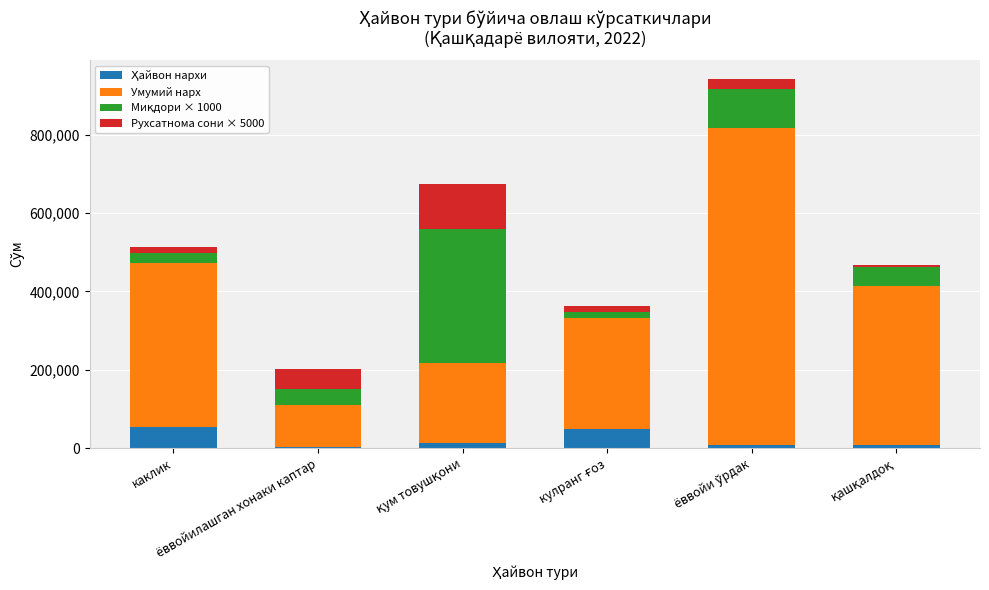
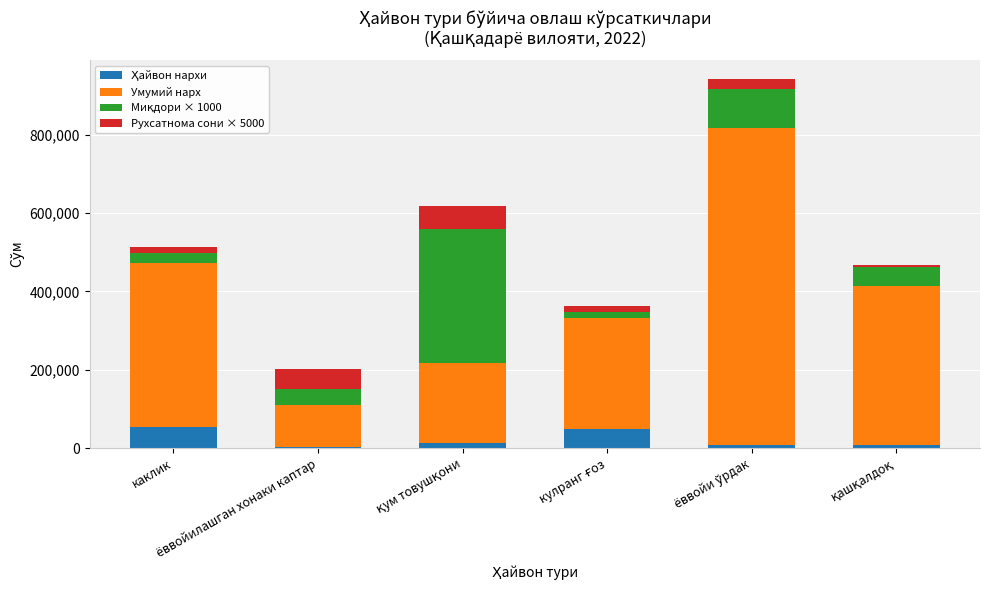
  {
    "Ҳайвон нархи": {
      "каклик": "50,000",
      "қум товушқони": "10,000",
      "кулранг ғоз": "50,000",
      "ёввойи ўрдак": "10,000",
      "қашқалдоқ": "10,000"
    },
    "Умумий нарх": {
      "каклик": "420,000",
      "ёввойилашган хонаки каптар": "110,000",
      "қум товушқони": "200,000",
      "кулранг ғоз": "280,000",
      "ёввойи ўрдак": "810,000",
      "қашқалдоқ": "410,000"
    },
    "Миқдори × 1000": {
      "каклик": "30,000",
      "ёввойилашган хонаки каптар": "40,000",
      "қум товушқони": "340,000",
      "кулранг ғоз": "20,000",
      "ёввойи ўрдак": "100,000",
      "қашқалдоқ": "50,000"
    },
    "Рухсатнома сони × 5000": {
      "каклик": "20,000",
      "ёввойилашган хонаки каптар": "50,000",
-     "қум товушқони": "120,000",
+     "қум товушқони": "60,000",
      "кулранг ғоз": "20,000",
      "ёввойи ўрдак": "30,000"
    }
  }
